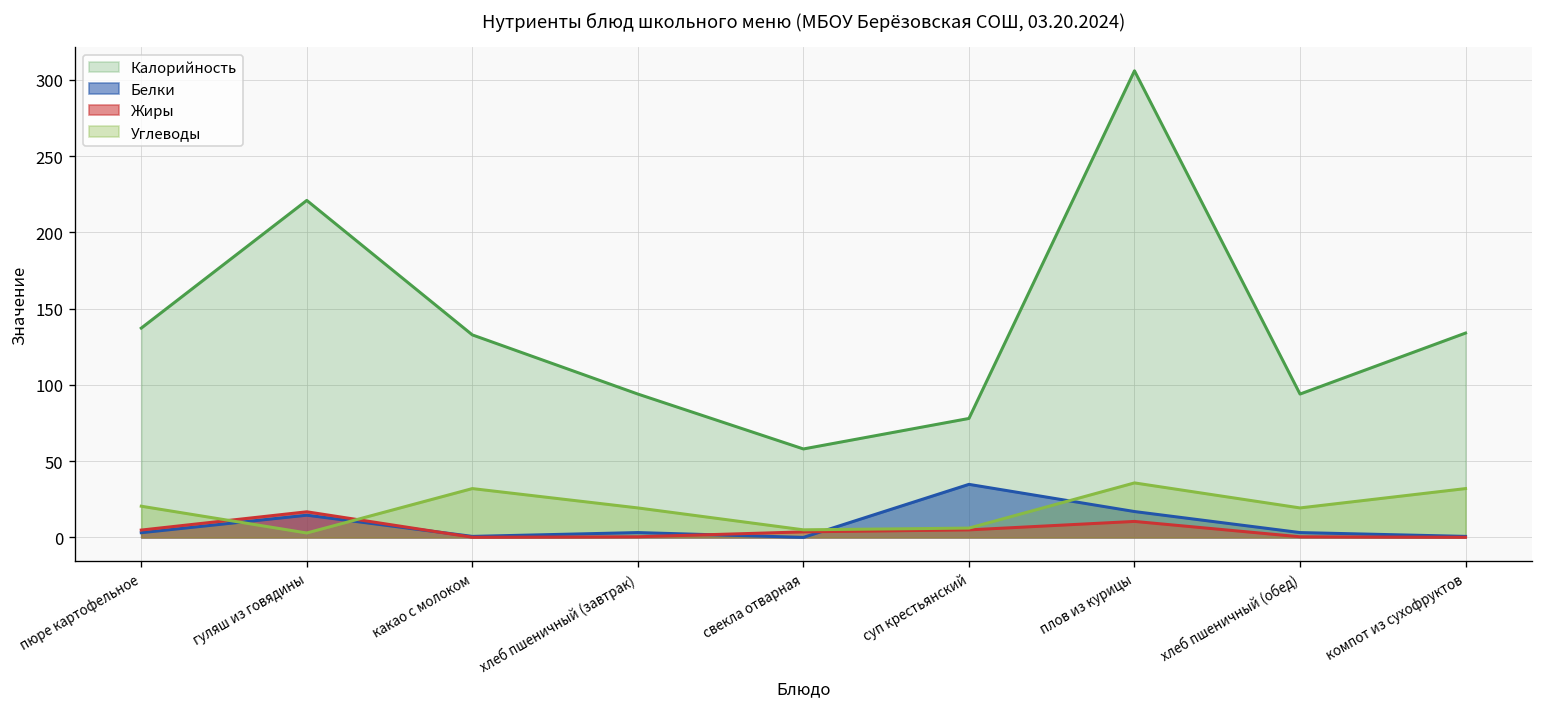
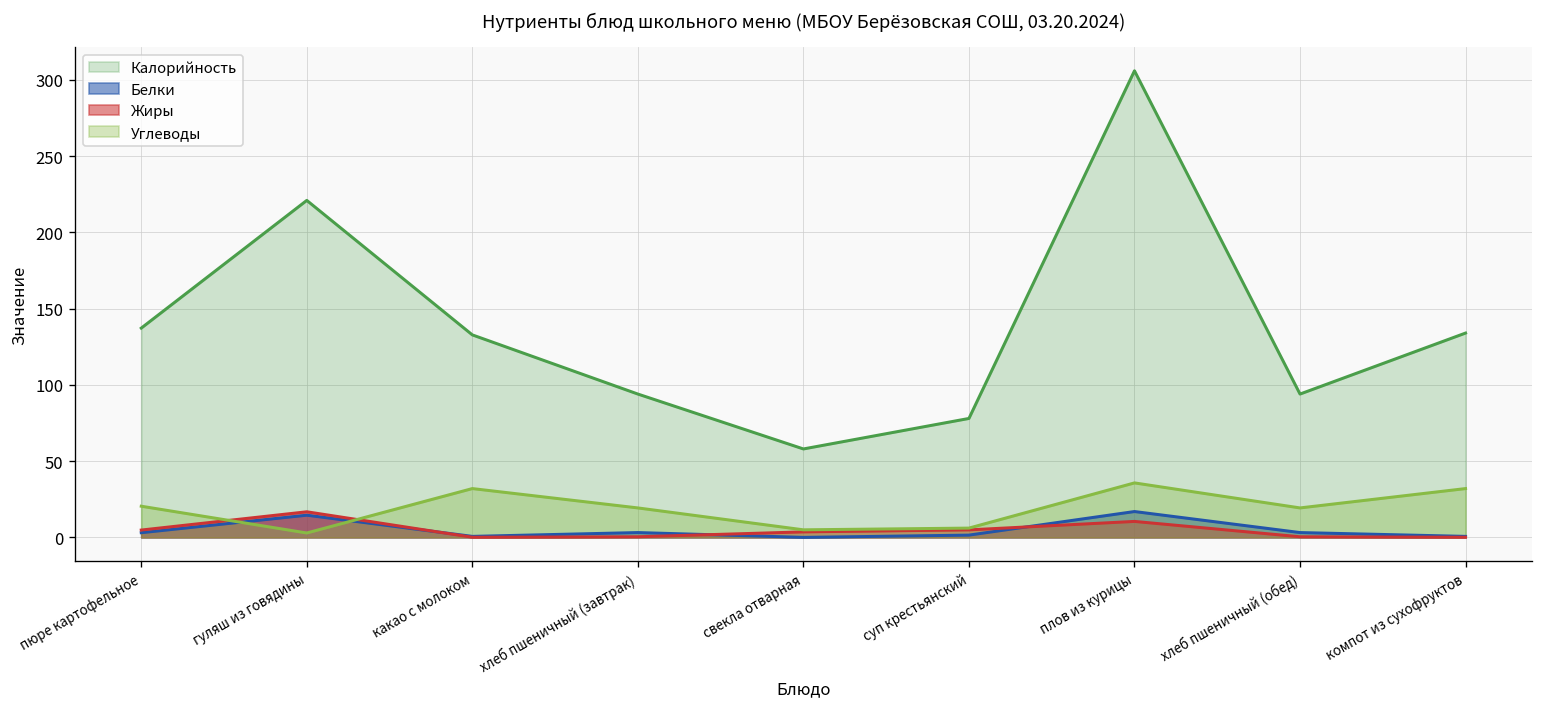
  {
    "Белки": {
      "гуляш из говядины": 15,
      "хлеб пшеничный (завтрак)": 3,
      "свекла отварная": 0,
-     "суп крестьянский": 35,
+     "суп крестьянский": 1,
      "плов из курицы": 17,
      "хлеб пшеничный (обед)": 3
    },
    "Жиры": {
      "гуляш из говядины": 17,
      "хлеб пшеничный (завтрак)": 0,
      "плов из курицы": 10,
      "хлеб пшеничный (обед)": 0
    }
  }
